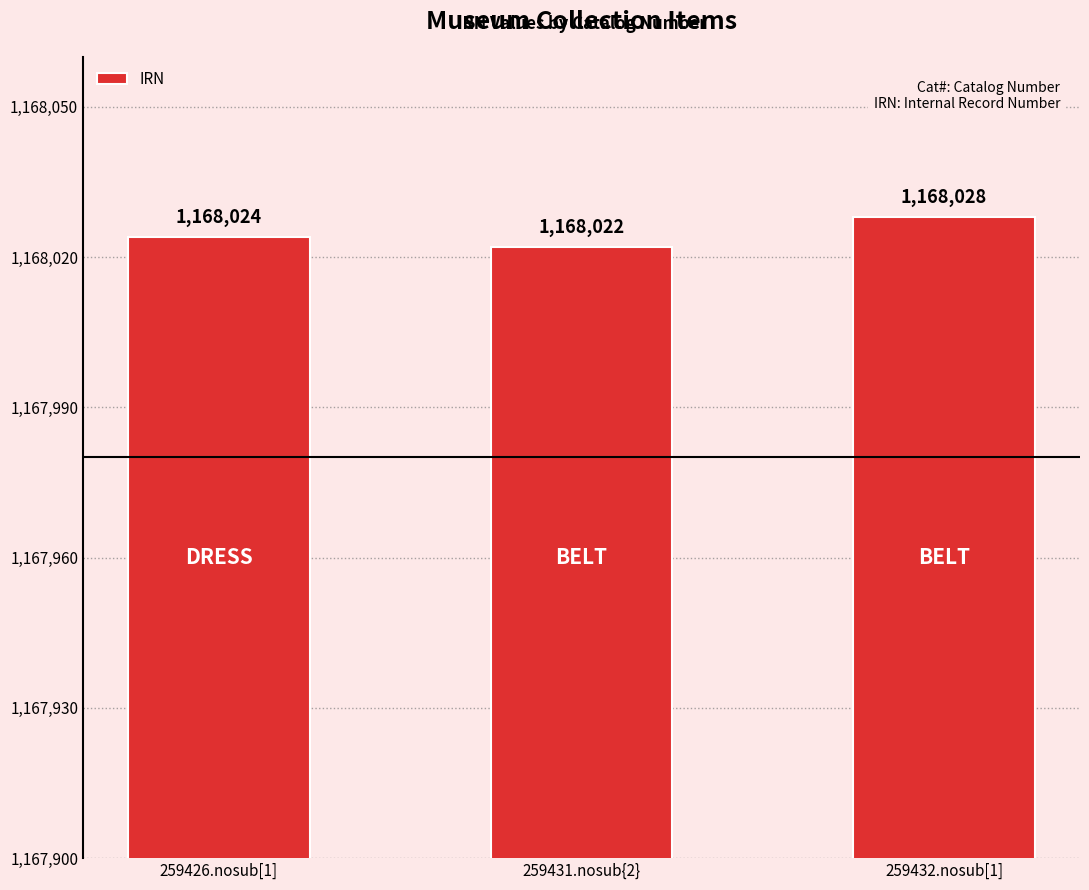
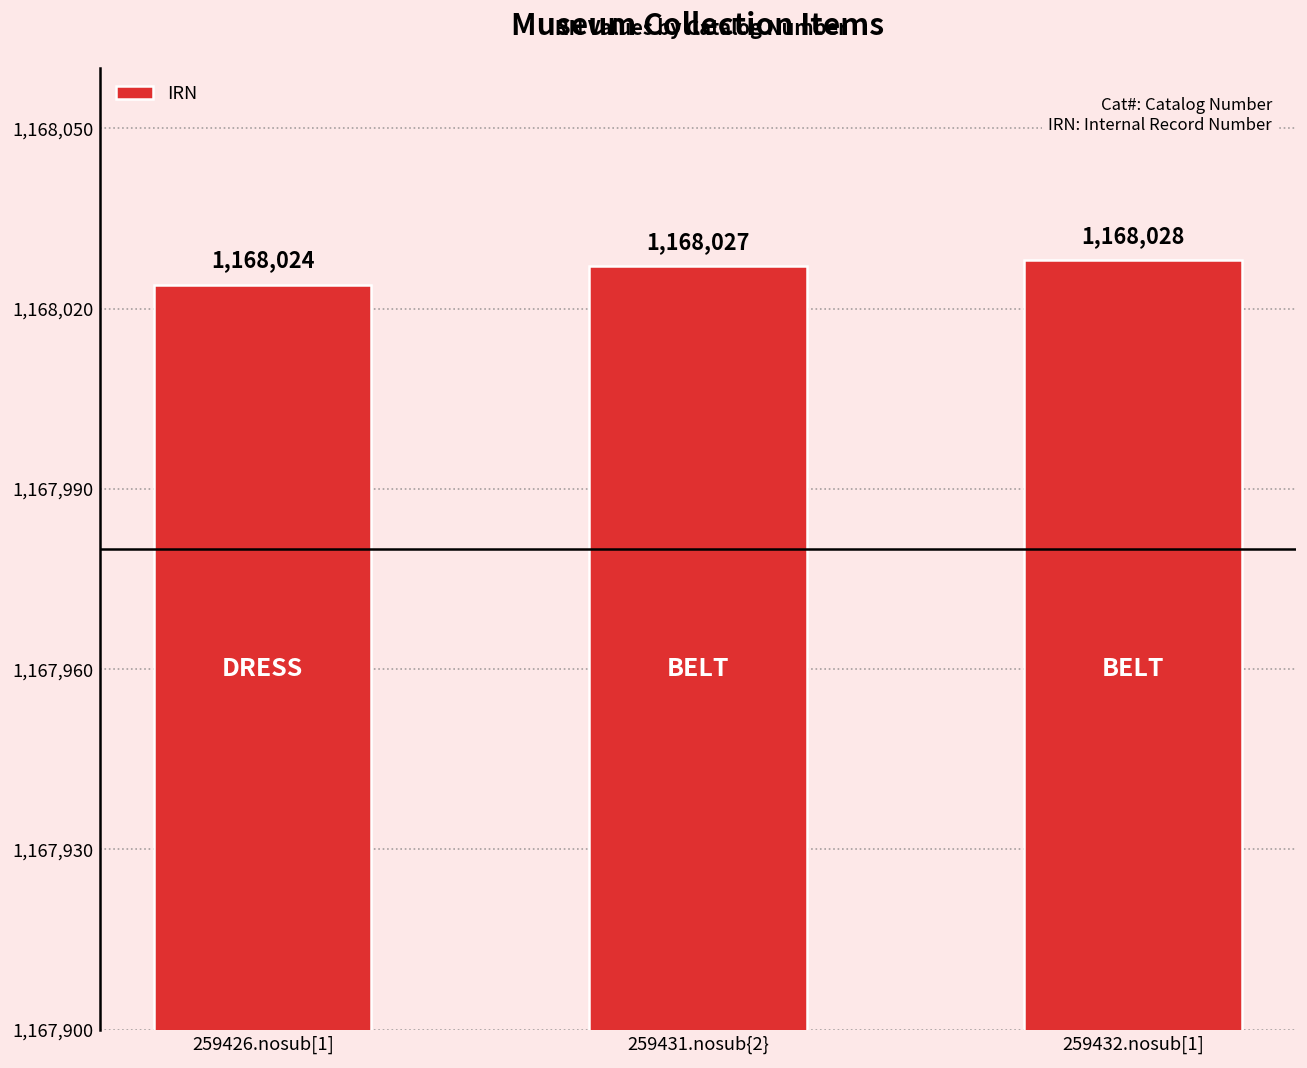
  {
    "259426.nosub[1]": "1,168,024",
-   "259431.nosub{2}": "1,168,022",
+   "259431.nosub{2}": "1,168,027",
    "259432.nosub[1]": "1,168,028"
  }
